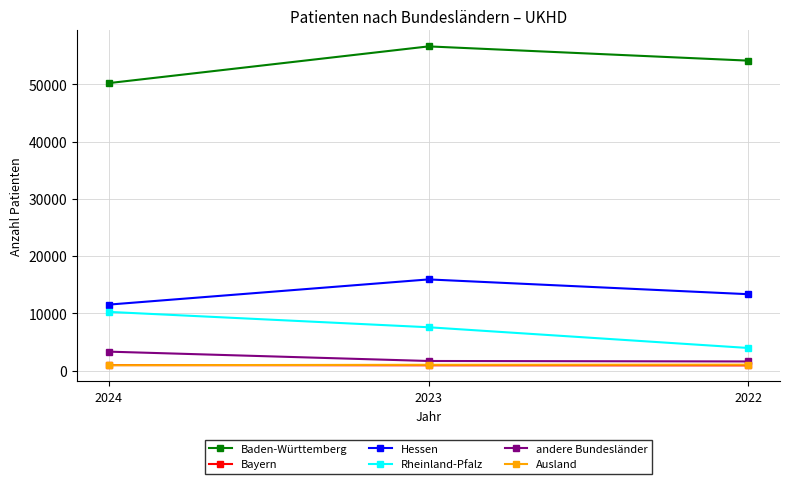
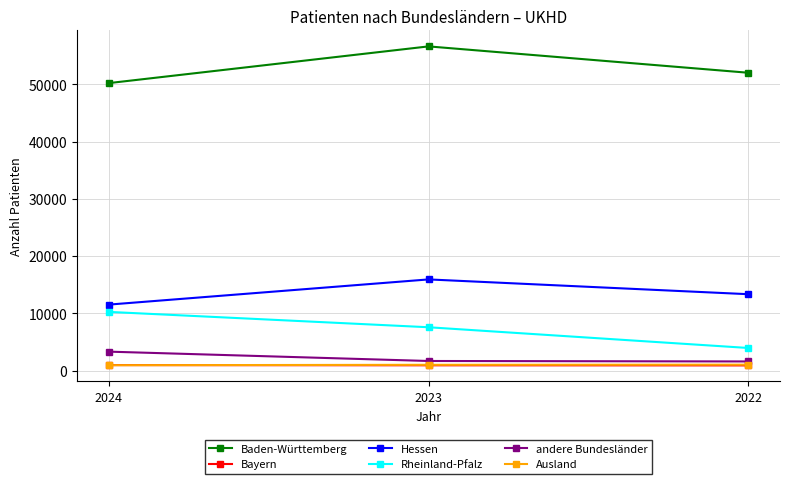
  {
    "Baden-Württemberg": {
      "2024": 50000,
      "2023": 57000,
-     "2022": 54000
+     "2022": 52000
    },
    "Ausland": {
      "2024": 1000,
      "2023": 1000,
      "2022": 1000
    },
    "Hessen": {
      "2024": 12000,
      "2023": 16000,
      "2022": 13000
    },
    "Rheinland-Pfalz": {
      "2024": 10000,
      "2023": 8000,
      "2022": 4000
    },
    "andere Bundesländer": {
      "2024": 3000,
      "2023": 2000,
      "2022": 2000
    }
  }
